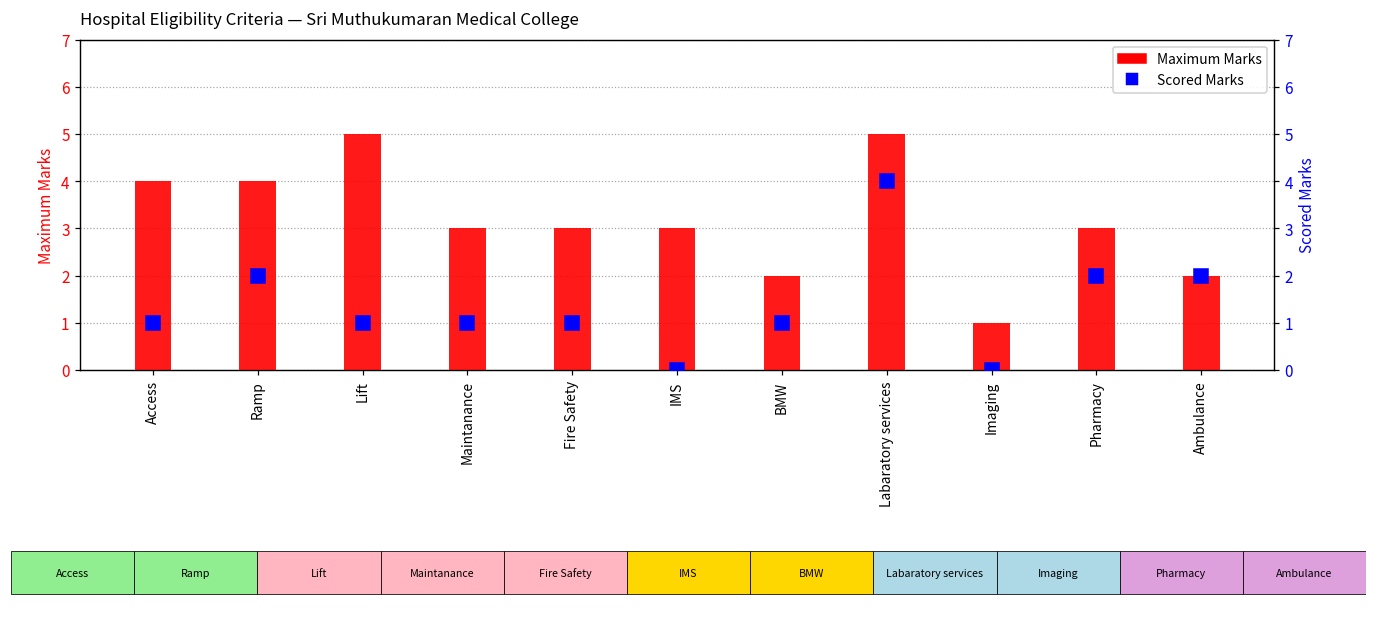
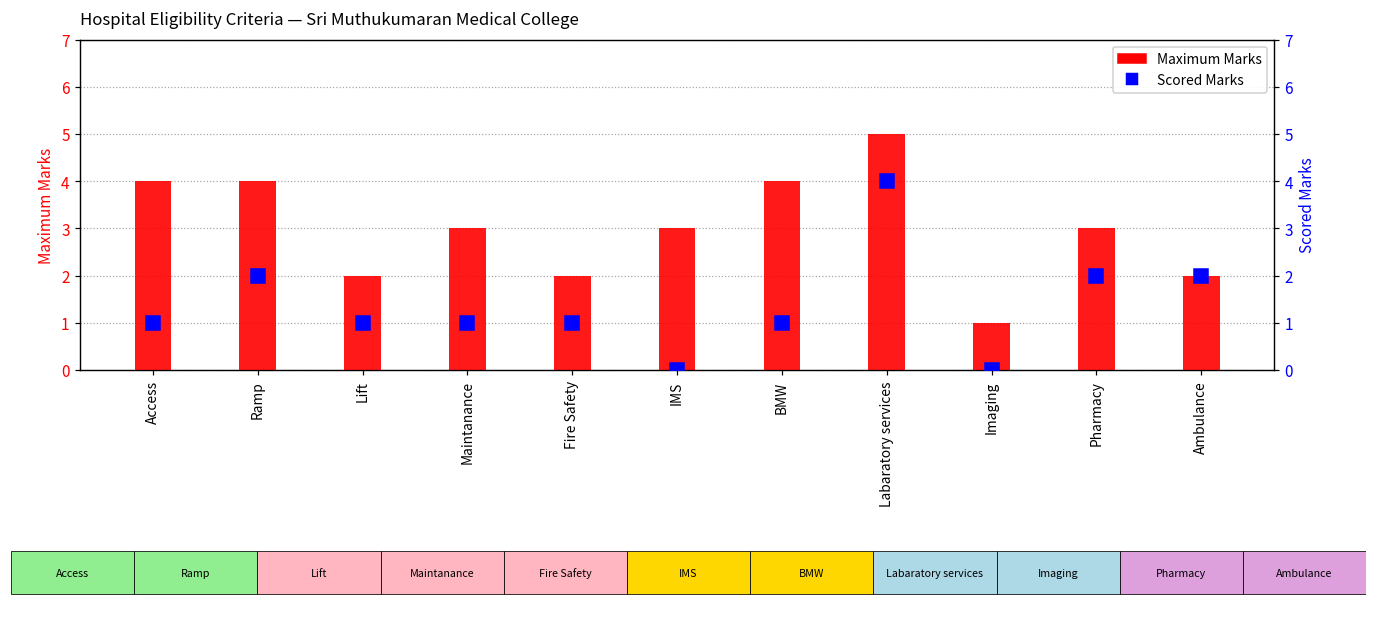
  {
    "Maximum Marks": {
      "Access": 4,
      "Ramp": 4,
-     "Lift": 5,
+     "Lift": 2,
      "Maintanance": 3,
-     "Fire Safety": 3,
+     "Fire Safety": 2,
      "IMS": 3,
-     "BMW": 2,
+     "BMW": 4,
      "Labaratory services": 5,
      "Imaging": 1,
      "Pharmacy": 3,
      "Ambulance": 2
    }
  }
